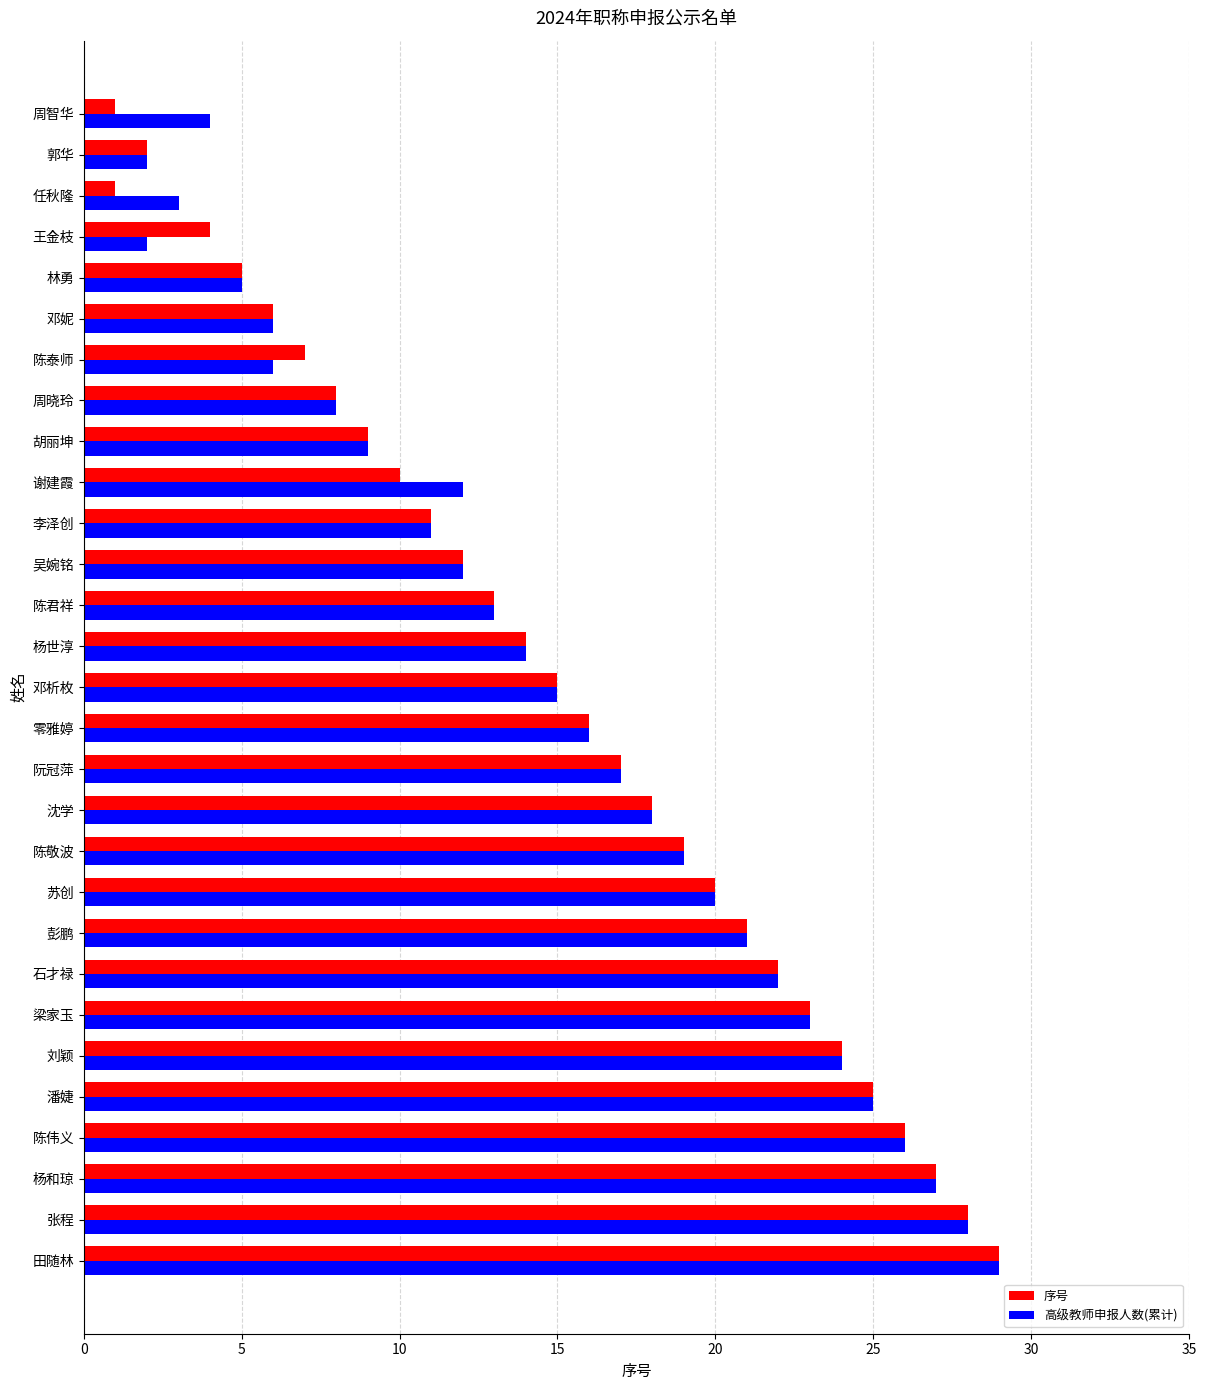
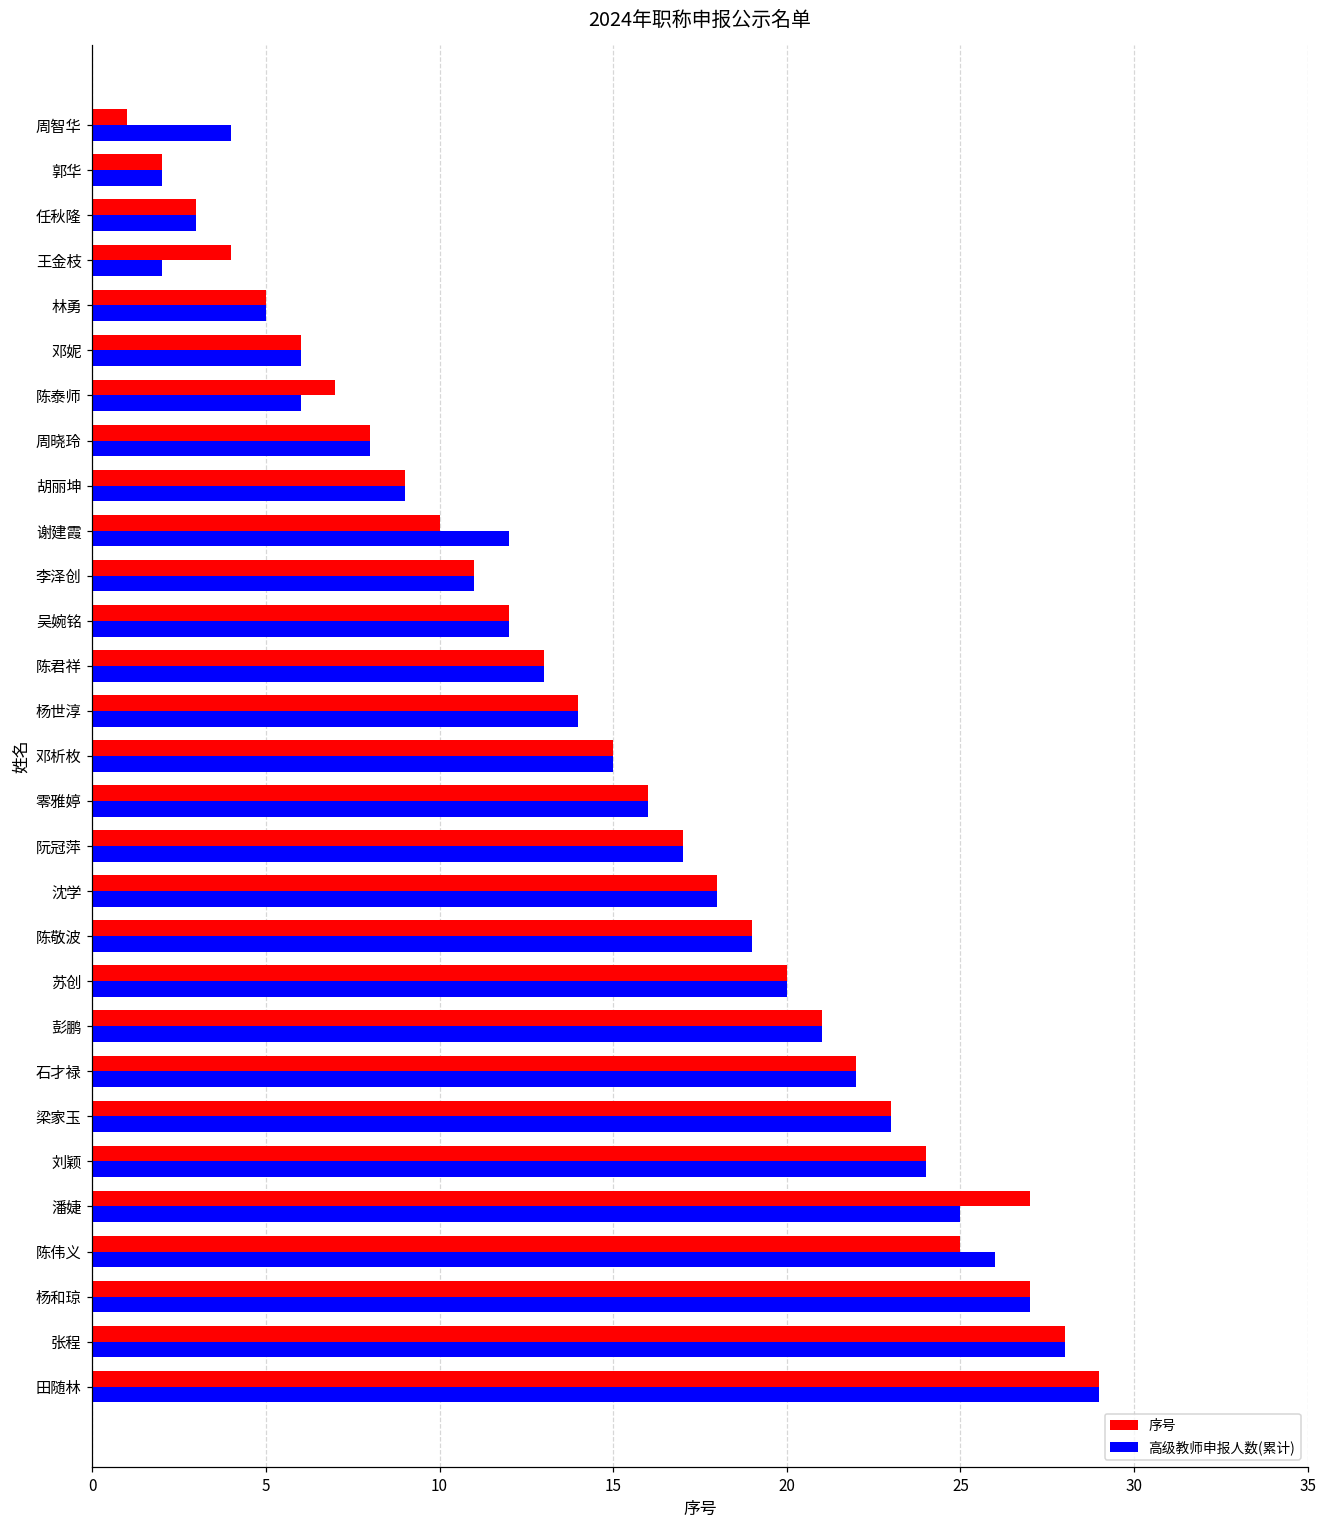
  {
    "序号": {
      "周智华": 1,
      "郭华": 2,
-     "任秋隆": 1,
+     "任秋隆": 3,
      "王金枝": 4,
      "林勇": 5,
      "邓妮": 6,
      "陈泰师": 7,
      "周晓玲": 8,
      "胡丽坤": 9,
      "谢建霞": 10,
      "李泽创": 11,
      "吴婉铭": 12,
      "陈君祥": 13,
      "杨世淳": 14,
      "邓析枚": 15,
      "零雅婷": 16,
      "阮冠萍": 17,
      "沈学": 18,
      "陈敬波": 19,
      "苏创": 20,
      "彭鹏": 21,
      "石才禄": 22,
      "梁家玉": 23,
      "刘颖": 24,
-     "潘婕": 25,
-     "陈伟义": 26,
+     "潘婕": 27,
+     "陈伟义": 25,
      "杨和琼": 27,
      "张程": 28,
      "田随林": 29
    },
    "高级教师申报人数(累计)": {
      "周智华": 4,
      "郭华": 2,
      "任秋隆": 3,
      "王金枝": 2,
      "林勇": 5,
      "邓妮": 6,
      "陈泰师": 6,
      "周晓玲": 8,
      "胡丽坤": 9,
      "谢建霞": 12,
      "李泽创": 11,
      "吴婉铭": 12,
      "陈君祥": 13,
      "杨世淳": 14,
      "邓析枚": 15,
      "零雅婷": 16,
      "阮冠萍": 17,
      "沈学": 18,
      "陈敬波": 19,
      "苏创": 20,
      "彭鹏": 21,
      "石才禄": 22,
      "梁家玉": 23,
      "刘颖": 24,
      "潘婕": 25,
      "陈伟义": 26,
      "杨和琼": 27,
      "张程": 28,
      "田随林": 29
    }
  }
